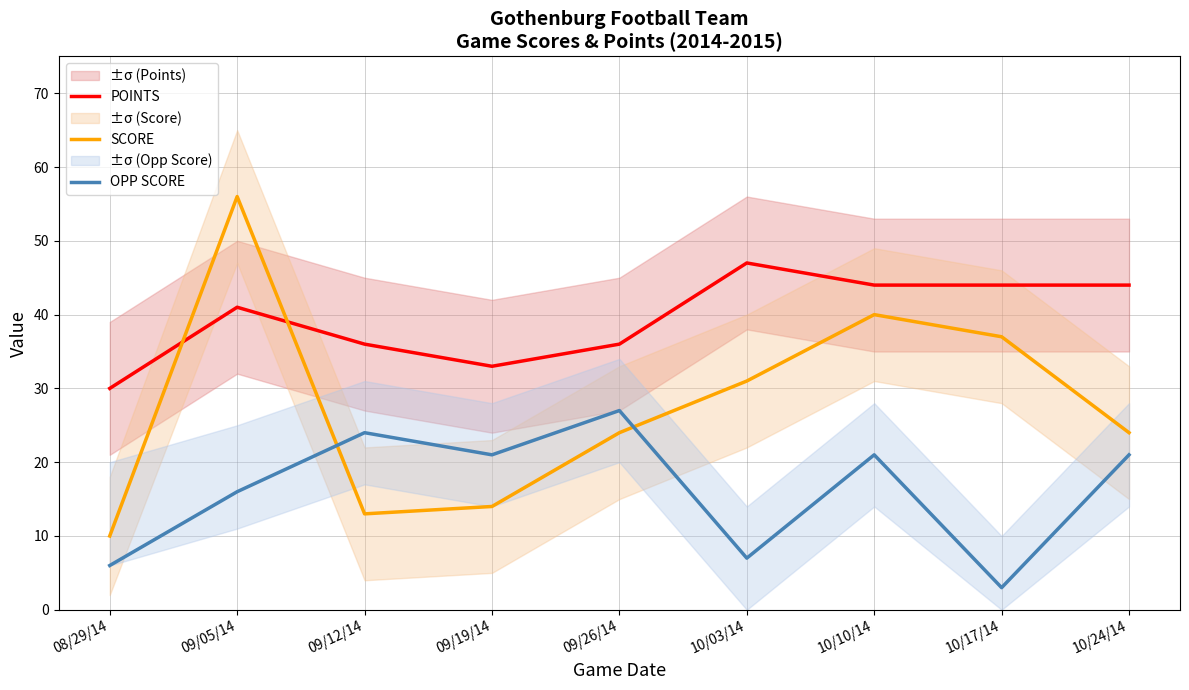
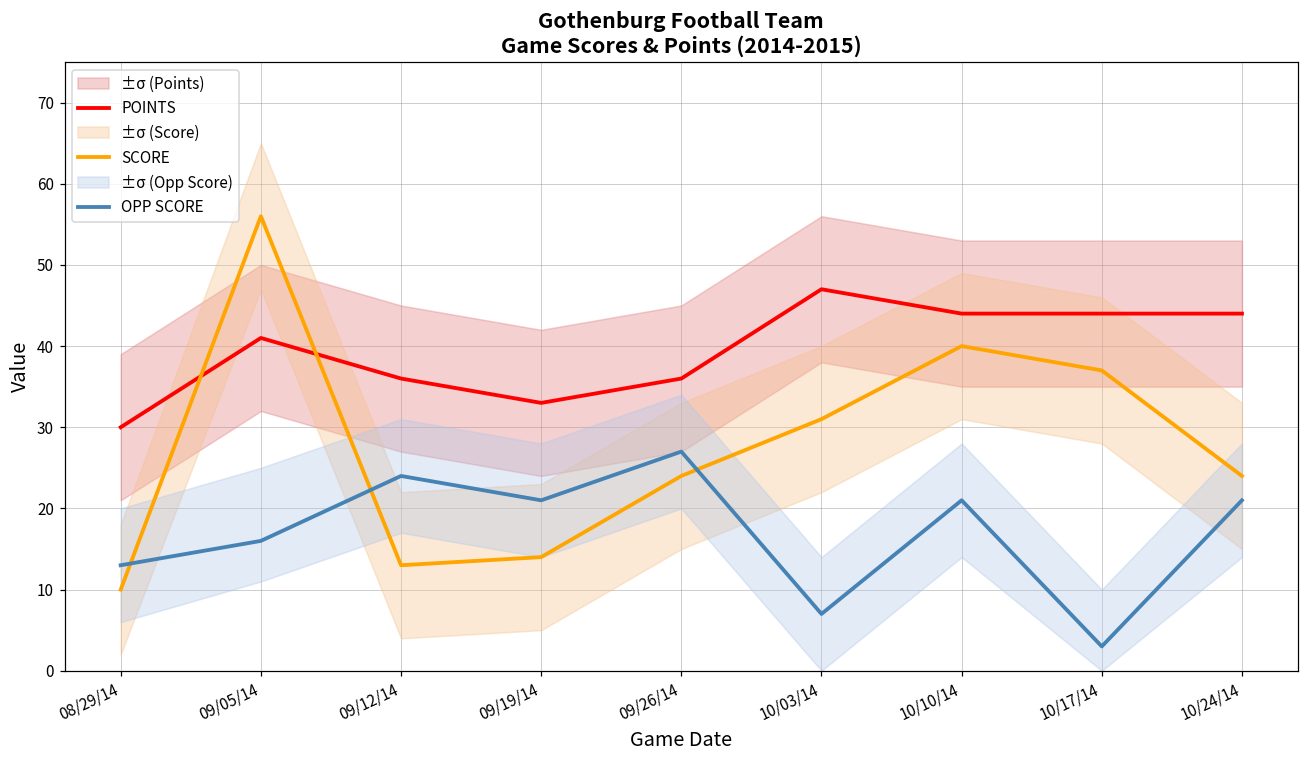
  {
    "POINTS": {
      "08/29/14": 30,
      "09/05/14": 41,
      "09/12/14": 36,
      "09/19/14": 33,
      "09/26/14": 36,
      "10/03/14": 47,
      "10/10/14": 44,
      "10/17/14": 44,
      "10/24/14": 44
    },
    "SCORE": {
      "08/29/14": 10,
      "09/05/14": 56,
      "09/12/14": 13,
      "09/19/14": 14,
      "09/26/14": 24,
      "10/03/14": 31,
      "10/10/14": 40,
      "10/17/14": 37,
      "10/24/14": 24
    },
    "OPP SCORE": {
-     "08/29/14": 6,
+     "08/29/14": 13,
      "09/05/14": 16,
      "09/12/14": 24,
      "09/19/14": 21,
      "09/26/14": 27,
      "10/03/14": 7,
      "10/10/14": 21,
      "10/17/14": 3,
      "10/24/14": 21
    }
  }
